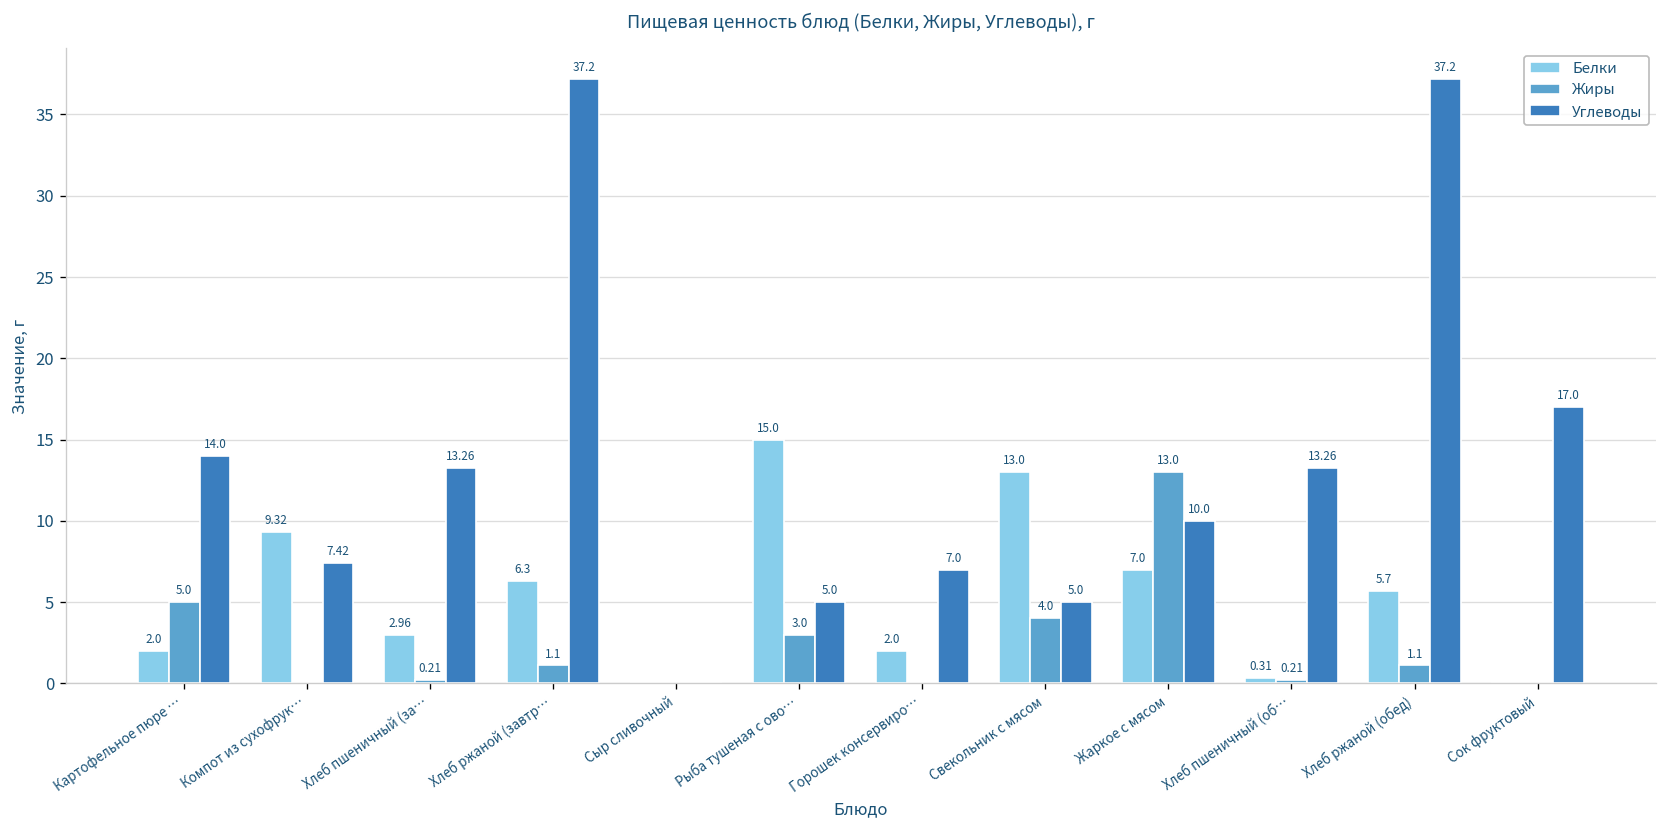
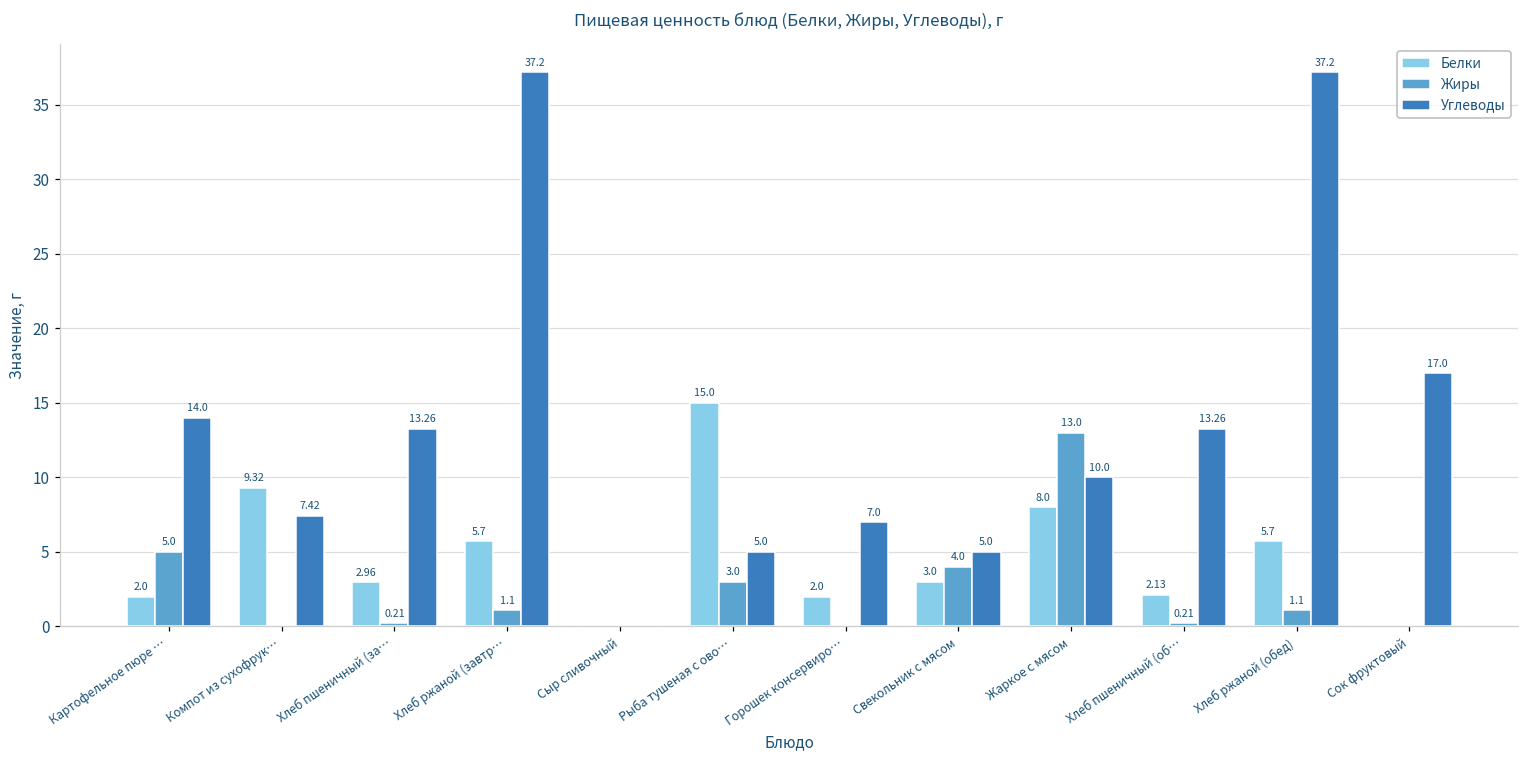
  {
    "Белки": {
      "Картофельное пюре …": 2.0,
      "Компот из сухофрук…": 9.32,
      "Хлеб пшеничный (за…": 2.96,
-     "Хлеб ржаной (завтр…": 6.3,
+     "Хлеб ржаной (завтр…": 5.7,
      "Рыба тушеная с ово…": 15.0,
      "Горошек консервиро…": 2.0,
-     "Свекольник с мясом": 13.0,
-     "Жаркое с мясом": 7.0,
-     "Хлеб пшеничный (об…": 0.31,
+     "Свекольник с мясом": 3.0,
+     "Жаркое с мясом": 8.0,
+     "Хлеб пшеничный (об…": 2.13,
      "Хлеб ржаной (обед)": 5.7
    }
  }
